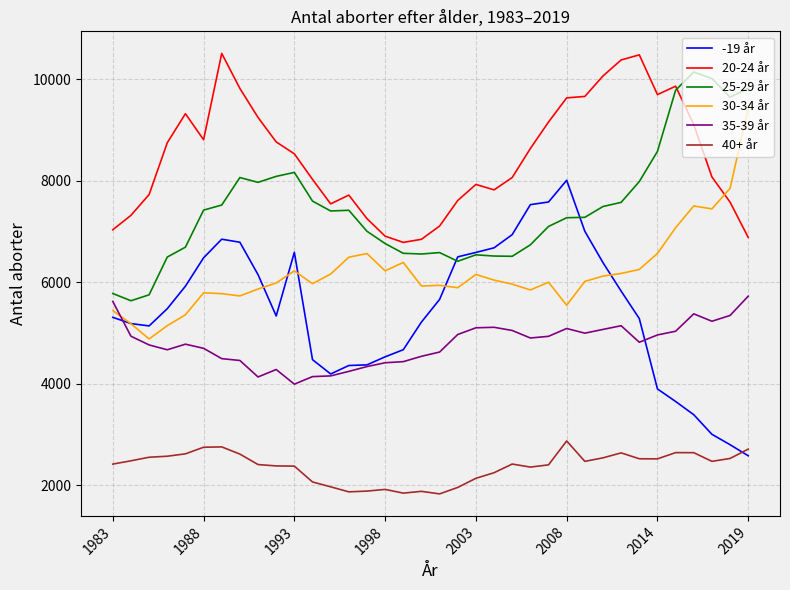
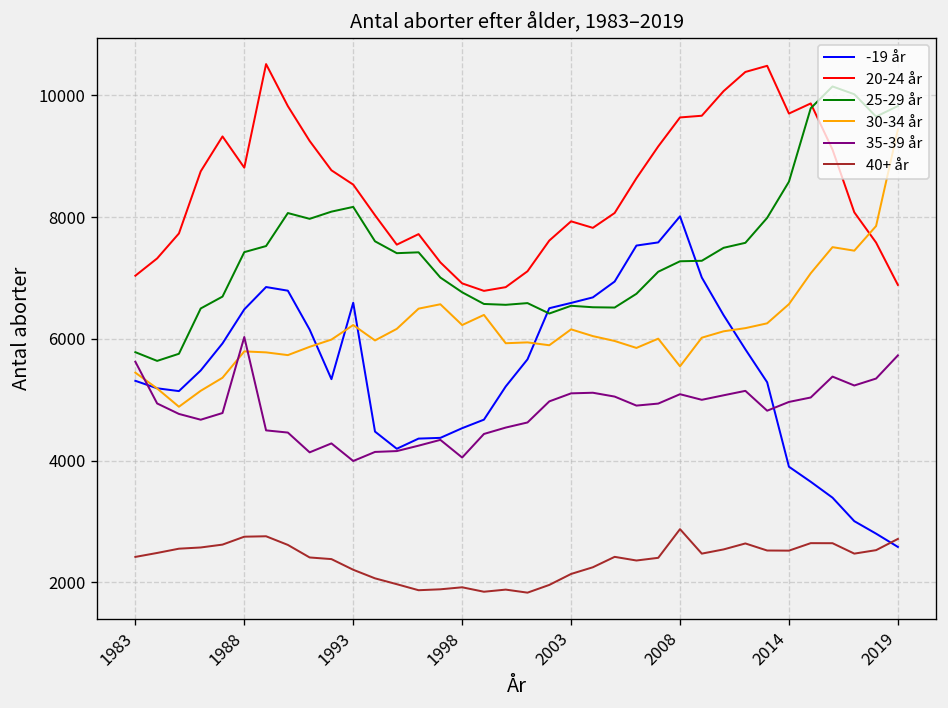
  {
    "-19 år": {
      "1983": 5300,
      "1988": 6500,
      "1993": 6600,
      "1998": 4500,
      "2008": 8000,
      "2014": 3900,
      "2019": 2600
    },
    "20-24 år": {
      "1983": 7000,
      "1988": 8800,
      "1993": 8500,
      "1998": 6900,
      "2003": 7900,
      "2008": 9600,
      "2014": 9700,
      "2019": 6900
    },
    "25-29 år": {
      "1983": 5800,
      "1988": 7400,
      "1993": 8200,
      "1998": 6800,
      "2008": 7300,
      "2014": 8600
    },
    "30-34 år": {
      "1983": 5400,
      "1988": 5800,
      "1993": 6200,
      "1998": 6200,
      "2003": 6200,
      "2008": 5500,
      "2014": 6600
    },
    "35-39 år": {
      "1983": 5600,
-     "1988": 4700,
+     "1988": 6000,
      "1993": 4000,
-     "1998": 4400,
+     "1998": 4100,
      "2003": 5100,
      "2008": 5100,
      "2014": 5000,
      "2019": 5700
    },
    "40+ år": {
      "1983": 2400,
      "1988": 2800,
-     "1993": 2400,
+     "1993": 2200,
      "1998": 1900,
      "2003": 2100,
      "2008": 2900,
      "2014": 2500,
      "2019": 2700
    }
  }
